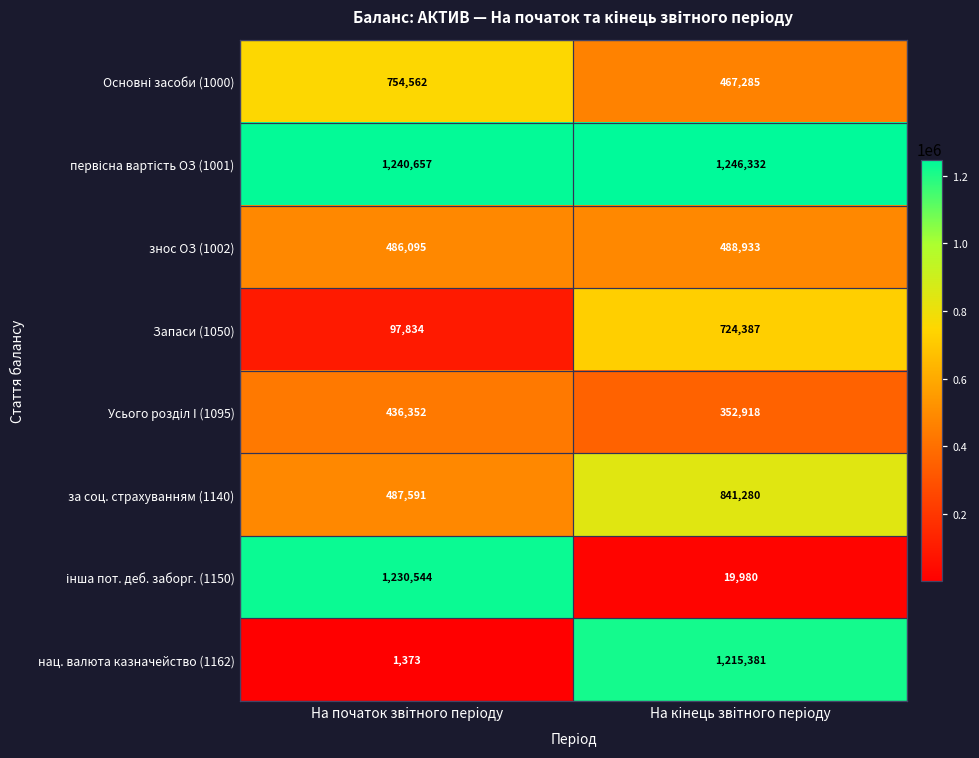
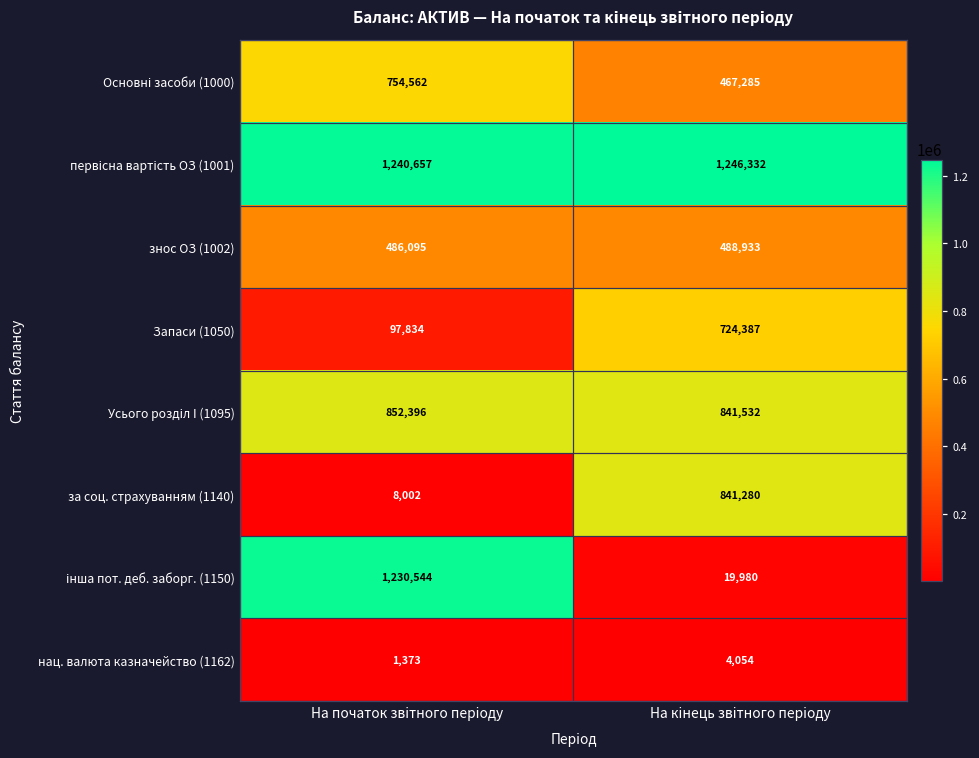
  {
    "Основні засоби (1000)": {
      "На початок звітного періоду": "754,562",
      "На кінець звітного періоду": "467,285"
    },
    "первісна вартість ОЗ (1001)": {
      "На початок звітного періоду": "1,240,657",
      "На кінець звітного періоду": "1,246,332"
    },
    "знос ОЗ (1002)": {
      "На початок звітного періоду": "486,095",
      "На кінець звітного періоду": "488,933"
    },
    "Запаси (1050)": {
      "На початок звітного періоду": "97,834",
      "На кінець звітного періоду": "724,387"
    },
    "Усього розділ І (1095)": {
-     "На початок звітного періоду": "436,352",
-     "На кінець звітного періоду": "352,918"
+     "На початок звітного періоду": "852,396",
+     "На кінець звітного періоду": "841,532"
    },
    "за соц. страхуванням (1140)": {
-     "На початок звітного періоду": "487,591",
+     "На початок звітного періоду": "8,002",
      "На кінець звітного періоду": "841,280"
    },
    "інша пот. деб. заборг. (1150)": {
      "На початок звітного періоду": "1,230,544",
      "На кінець звітного періоду": "19,980"
    },
    "нац. валюта казначейство (1162)": {
      "На початок звітного періоду": "1,373",
-     "На кінець звітного періоду": "1,215,381"
+     "На кінець звітного періоду": "4,054"
    }
  }
